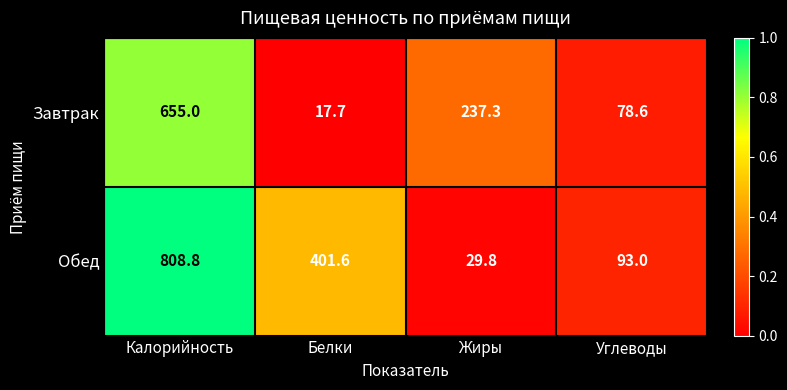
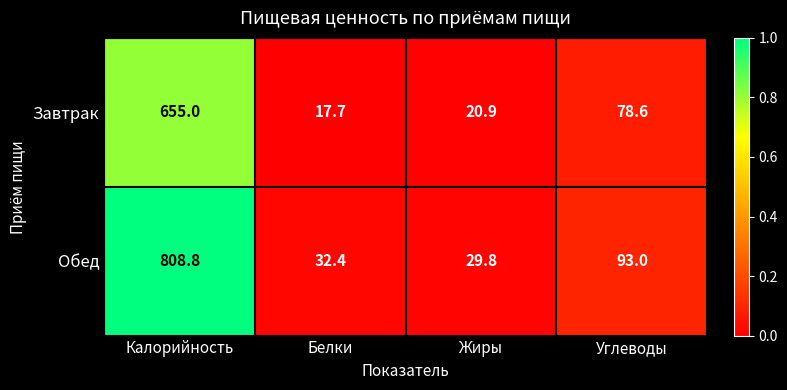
  {
    "Завтрак": {
      "Калорийность": 655.0,
      "Белки": 17.7,
-     "Жиры": 237.3,
+     "Жиры": 20.9,
      "Углеводы": 78.6
    },
    "Обед": {
      "Калорийность": 808.8,
-     "Белки": 401.6,
+     "Белки": 32.4,
      "Жиры": 29.8,
      "Углеводы": 93.0
    }
  }
